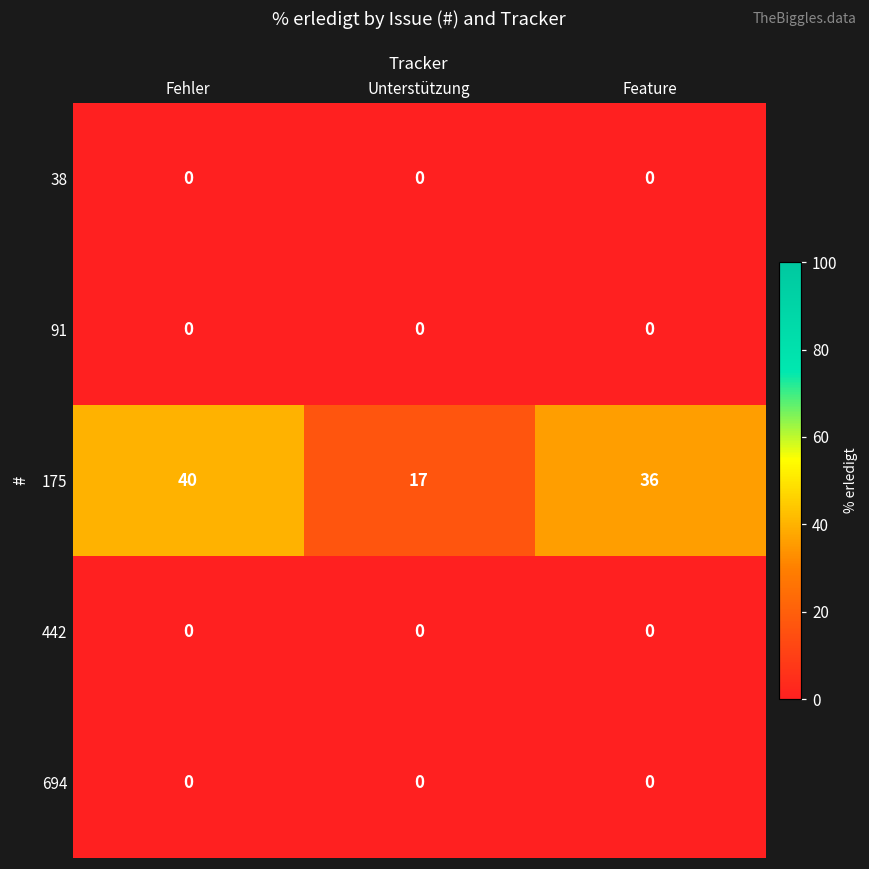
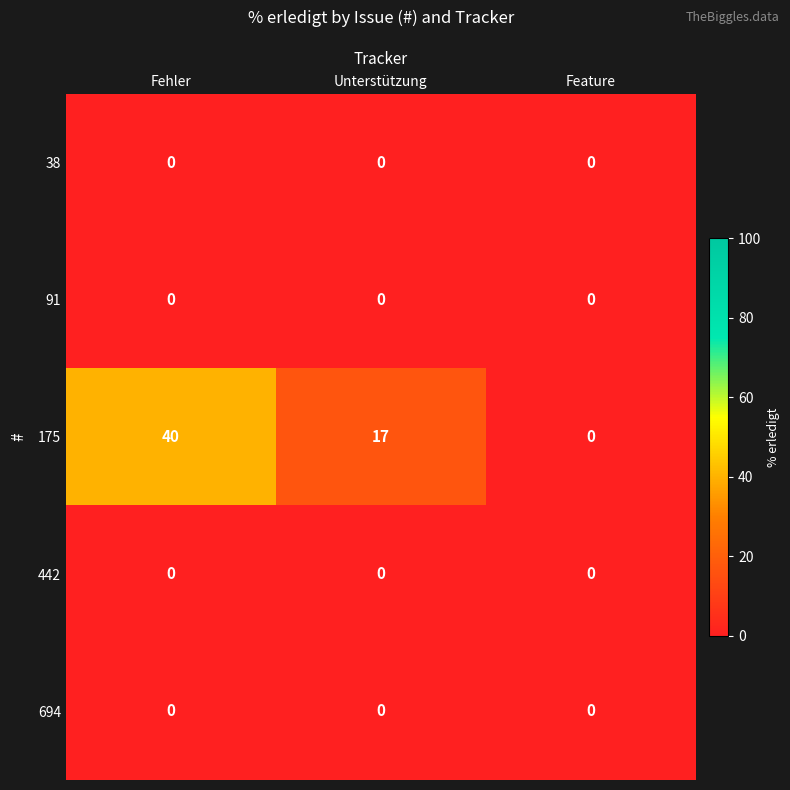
  {
    "38": {
      "Fehler": 0,
      "Unterstützung": 0,
      "Feature": 0
    },
    "91": {
      "Fehler": 0,
      "Unterstützung": 0,
      "Feature": 0
    },
    "175": {
      "Fehler": 40,
      "Unterstützung": 17,
-     "Feature": 36
+     "Feature": 0
    },
    "442": {
      "Fehler": 0,
      "Unterstützung": 0,
      "Feature": 0
    },
    "694": {
      "Fehler": 0,
      "Unterstützung": 0,
      "Feature": 0
    }
  }
